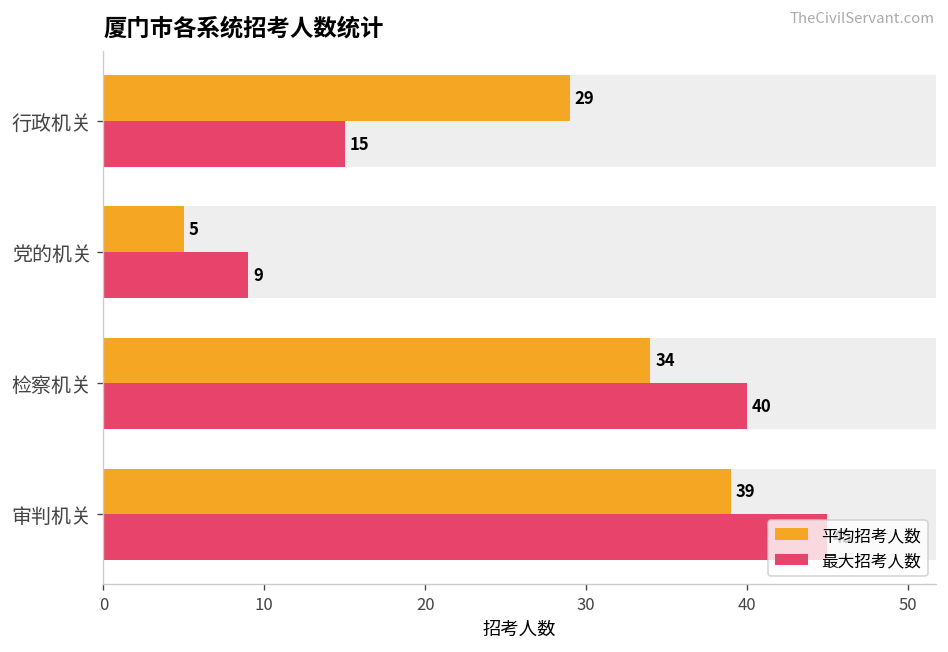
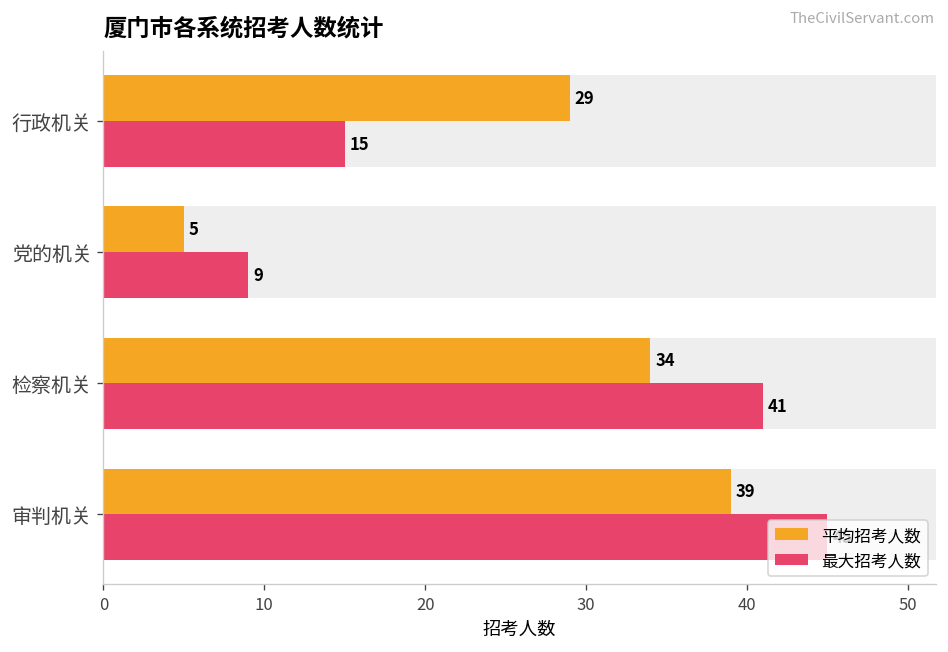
  {
    "最大招考人数": {
-     "检察机关": 40
+     "检察机关": 41
    }
  }
